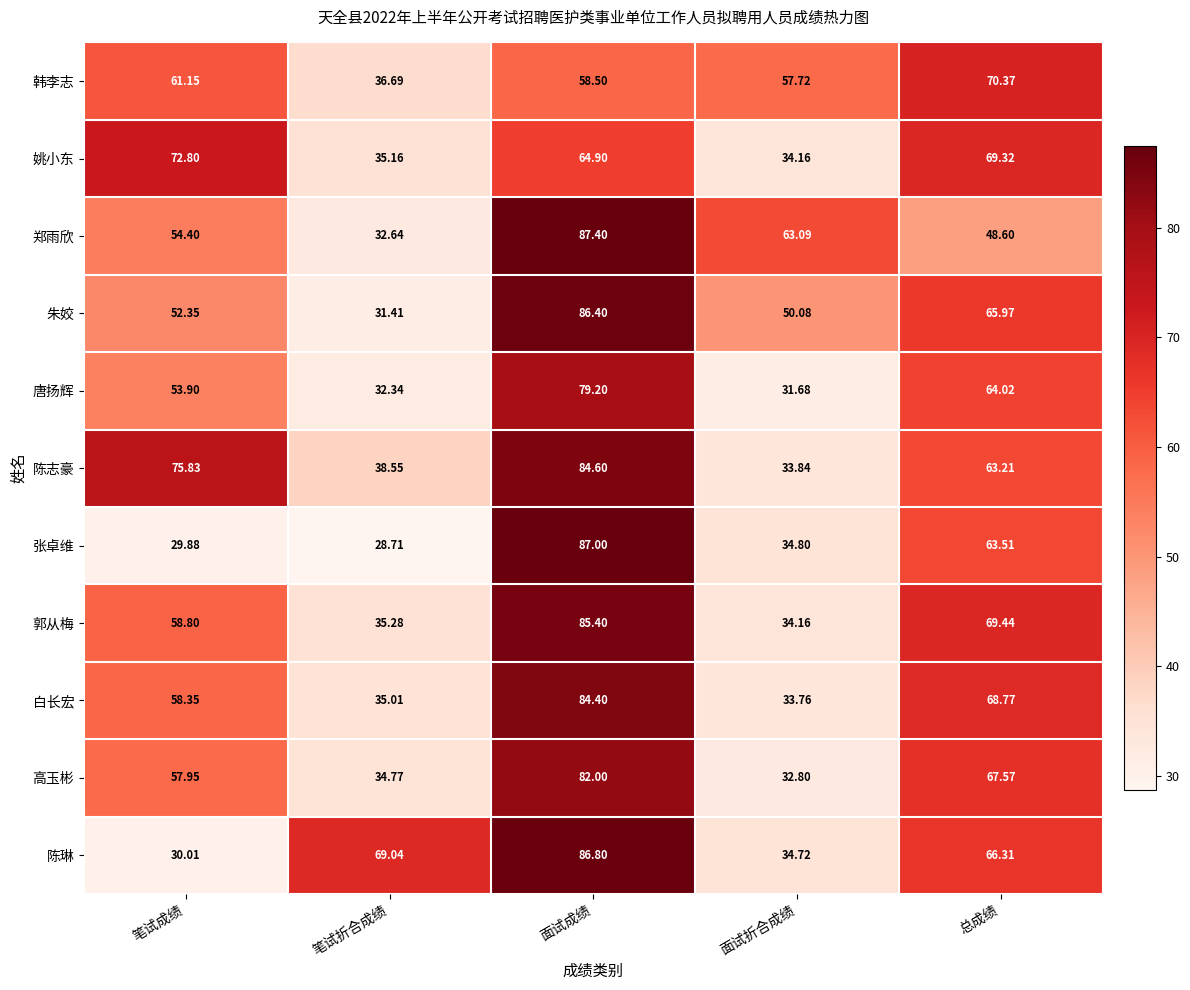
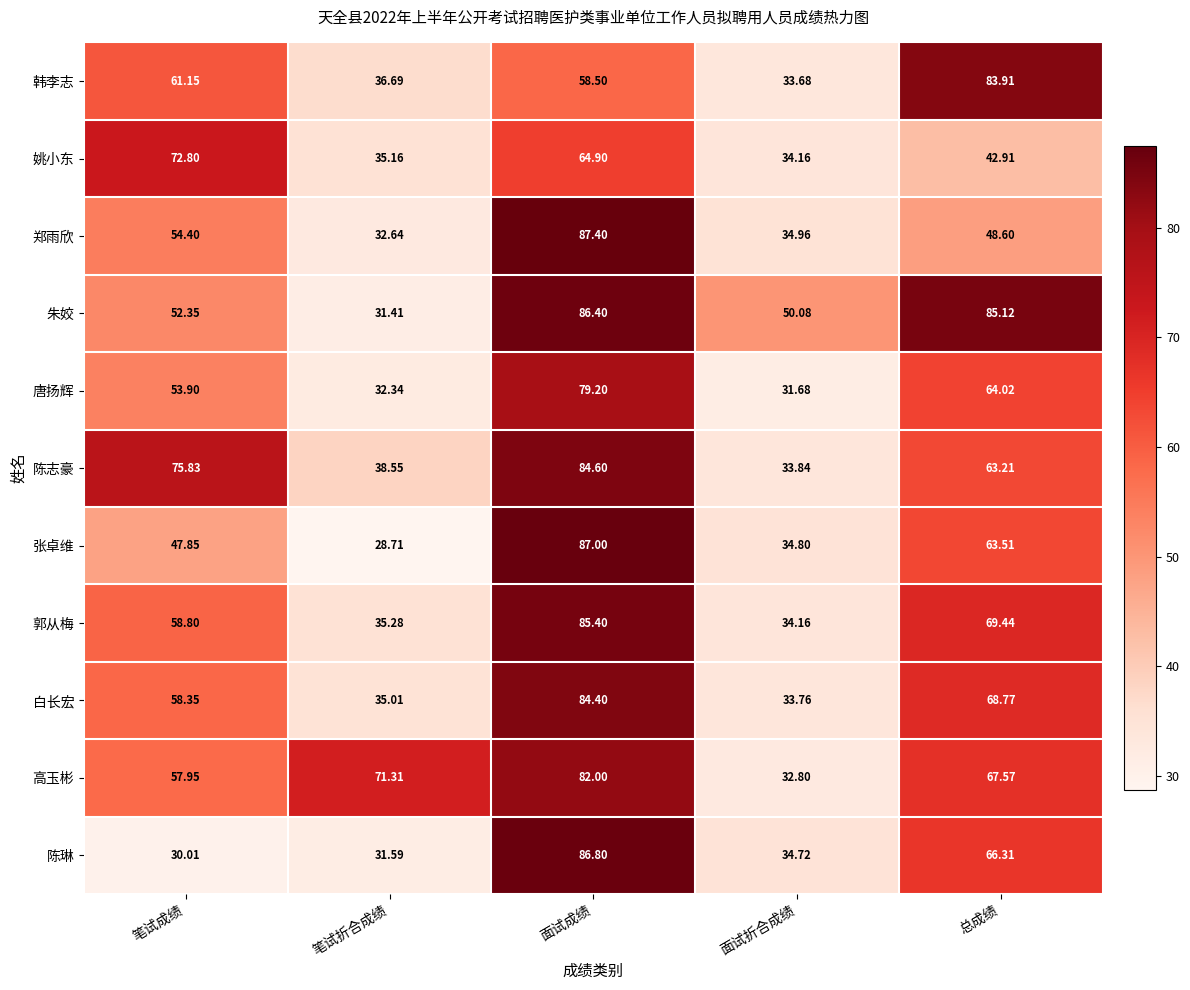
  {
    "韩李志": {
      "笔试成绩": 61.15,
      "笔试折合成绩": 36.69,
      "面试成绩": 58.50,
-     "面试折合成绩": 57.72,
-     "总成绩": 70.37
+     "面试折合成绩": 33.68,
+     "总成绩": 83.91
    },
    "姚小东": {
      "笔试成绩": 72.80,
      "笔试折合成绩": 35.16,
      "面试成绩": 64.90,
      "面试折合成绩": 34.16,
-     "总成绩": 69.32
+     "总成绩": 42.91
    },
    "郑雨欣": {
      "笔试成绩": 54.40,
      "笔试折合成绩": 32.64,
      "面试成绩": 87.40,
-     "面试折合成绩": 63.09,
+     "面试折合成绩": 34.96,
      "总成绩": 48.60
    },
    "朱姣": {
      "笔试成绩": 52.35,
      "笔试折合成绩": 31.41,
      "面试成绩": 86.40,
      "面试折合成绩": 50.08,
-     "总成绩": 65.97
+     "总成绩": 85.12
    },
    "唐扬辉": {
      "笔试成绩": 53.90,
      "笔试折合成绩": 32.34,
      "面试成绩": 79.20,
      "面试折合成绩": 31.68,
      "总成绩": 64.02
    },
    "陈志豪": {
      "笔试成绩": 75.83,
      "笔试折合成绩": 38.55,
      "面试成绩": 84.60,
      "面试折合成绩": 33.84,
      "总成绩": 63.21
    },
    "张卓维": {
-     "笔试成绩": 29.88,
+     "笔试成绩": 47.85,
      "笔试折合成绩": 28.71,
      "面试成绩": 87.00,
      "面试折合成绩": 34.80,
      "总成绩": 63.51
    },
    "郭从梅": {
      "笔试成绩": 58.80,
      "笔试折合成绩": 35.28,
      "面试成绩": 85.40,
      "面试折合成绩": 34.16,
      "总成绩": 69.44
    },
    "白长宏": {
      "笔试成绩": 58.35,
      "笔试折合成绩": 35.01,
      "面试成绩": 84.40,
      "面试折合成绩": 33.76,
      "总成绩": 68.77
    },
    "高玉彬": {
      "笔试成绩": 57.95,
-     "笔试折合成绩": 34.77,
+     "笔试折合成绩": 71.31,
      "面试成绩": 82.00,
      "面试折合成绩": 32.80,
      "总成绩": 67.57
    },
    "陈琳": {
      "笔试成绩": 30.01,
-     "笔试折合成绩": 69.04,
+     "笔试折合成绩": 31.59,
      "面试成绩": 86.80,
      "面试折合成绩": 34.72,
      "总成绩": 66.31
    }
  }
